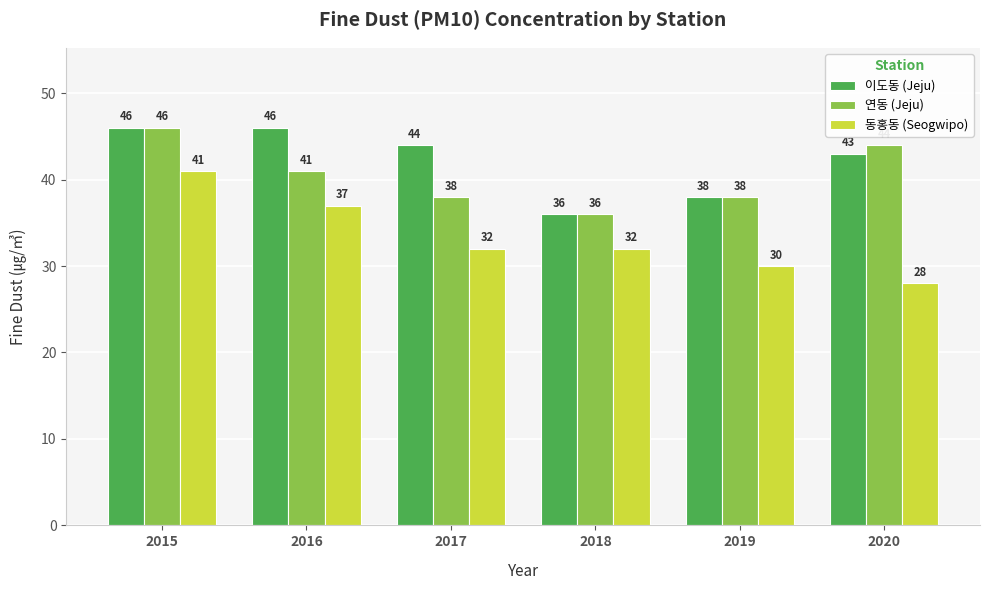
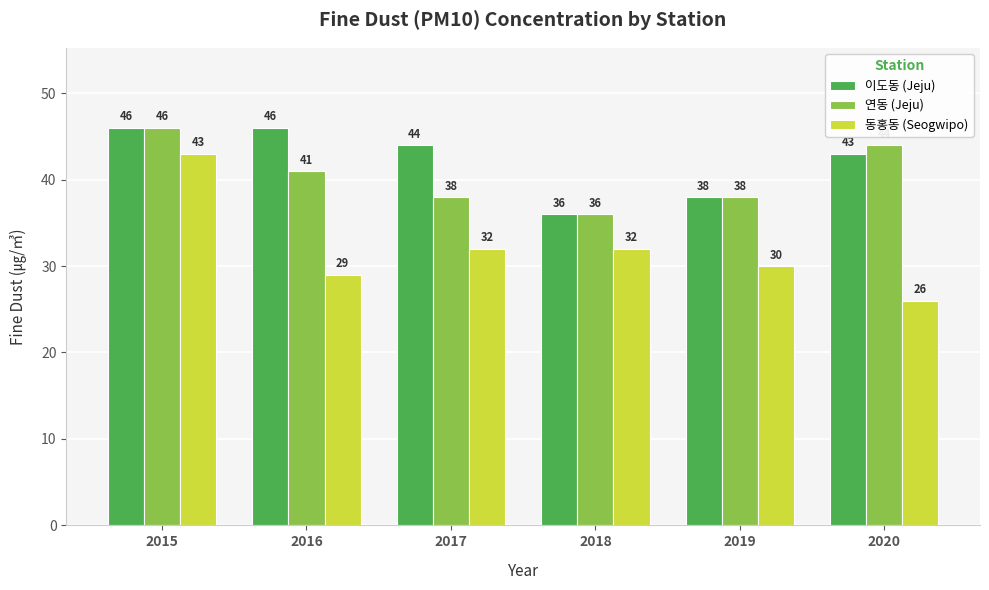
  {
    "이도동 (Jeju)": {
      "2015": 46,
      "2016": 46,
      "2017": 44,
      "2018": 36,
      "2019": 38
    },
    "연동 (Jeju)": {
      "2015": 46,
      "2016": 41,
      "2017": 38,
      "2018": 36,
      "2019": 38
    },
    "동홍동 (Seogwipo)": {
-     "2015": 41,
-     "2016": 37,
+     "2015": 43,
+     "2016": 29,
      "2017": 32,
      "2018": 32,
      "2019": 30,
-     "2020": 28
+     "2020": 26
    }
  }
